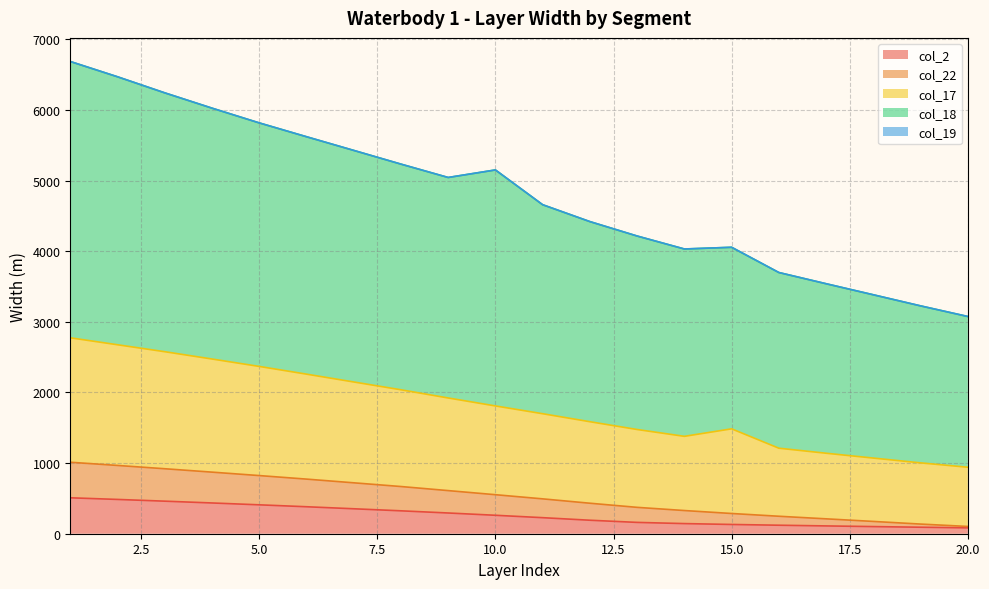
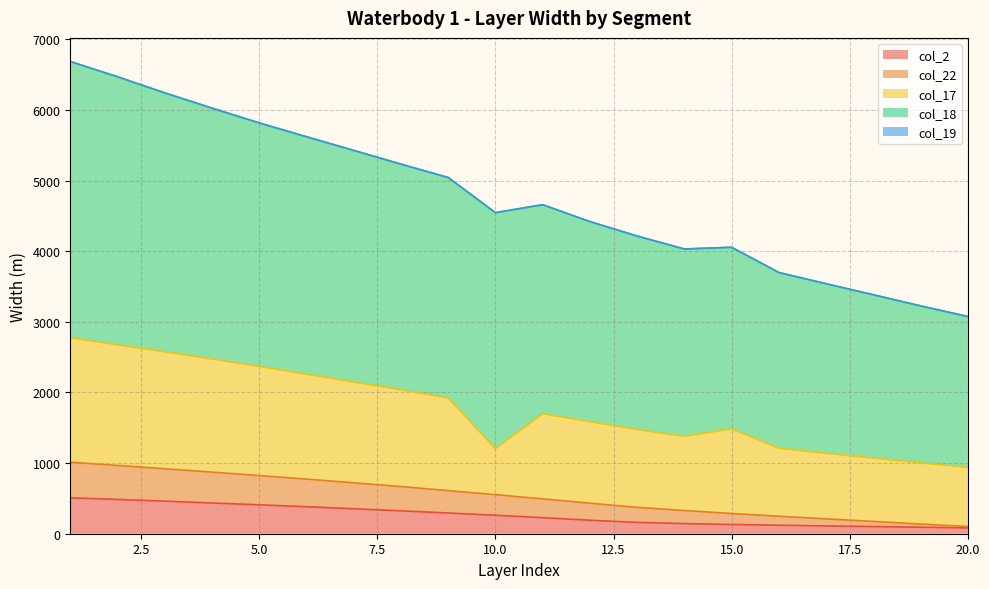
  {
    "col_17": {
      "5.0": 1500,
-     "10.0": 1300,
+     "10.0": 700,
      "15.0": 1200,
      "20.0": 800
    }
  }
